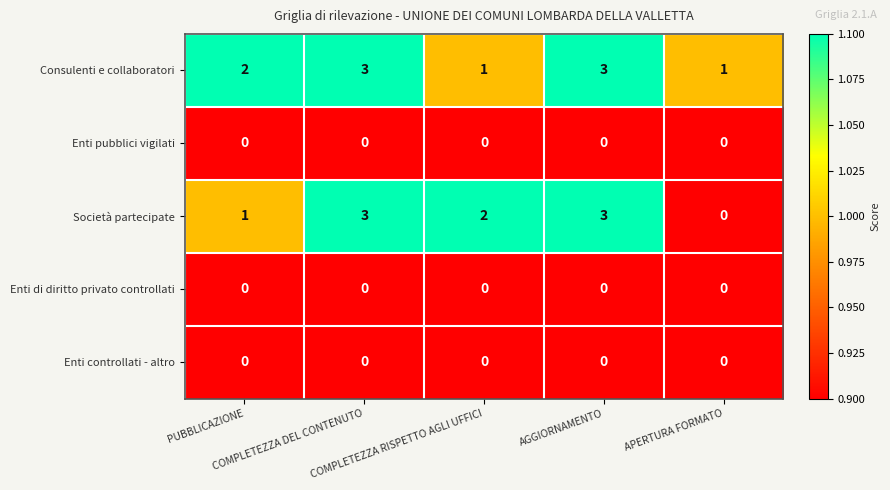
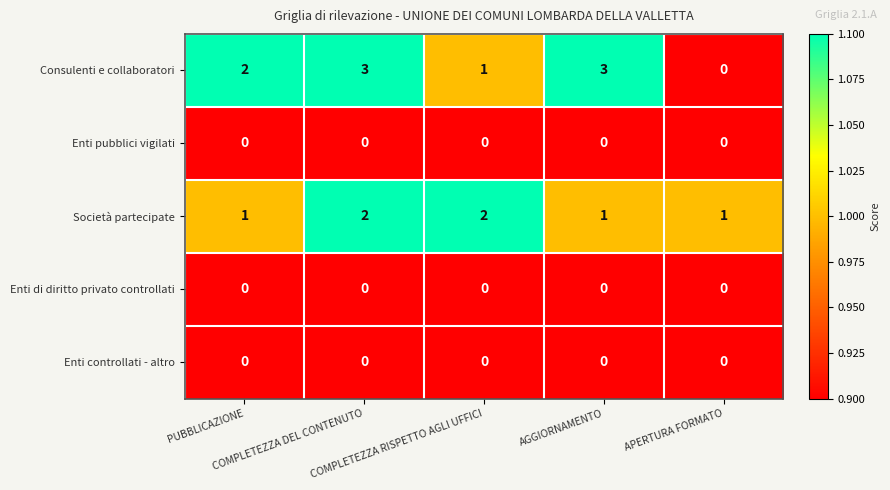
  {
    "Consulenti e collaboratori": {
      "PUBBLICAZIONE": 2,
      "COMPLETEZZA DEL CONTENUTO": 3,
      "COMPLETEZZA RISPETTO AGLI UFFICI": 1,
      "AGGIORNAMENTO": 3,
-     "APERTURA FORMATO": 1
+     "APERTURA FORMATO": 0
    },
    "Enti pubblici vigilati": {
      "PUBBLICAZIONE": 0,
      "COMPLETEZZA DEL CONTENUTO": 0,
      "COMPLETEZZA RISPETTO AGLI UFFICI": 0,
      "AGGIORNAMENTO": 0,
      "APERTURA FORMATO": 0
    },
    "Società partecipate": {
      "PUBBLICAZIONE": 1,
-     "COMPLETEZZA DEL CONTENUTO": 3,
+     "COMPLETEZZA DEL CONTENUTO": 2,
      "COMPLETEZZA RISPETTO AGLI UFFICI": 2,
-     "AGGIORNAMENTO": 3,
-     "APERTURA FORMATO": 0
+     "AGGIORNAMENTO": 1,
+     "APERTURA FORMATO": 1
    },
    "Enti di diritto privato controllati": {
      "PUBBLICAZIONE": 0,
      "COMPLETEZZA DEL CONTENUTO": 0,
      "COMPLETEZZA RISPETTO AGLI UFFICI": 0,
      "AGGIORNAMENTO": 0,
      "APERTURA FORMATO": 0
    },
    "Enti controllati - altro": {
      "PUBBLICAZIONE": 0,
      "COMPLETEZZA DEL CONTENUTO": 0,
      "COMPLETEZZA RISPETTO AGLI UFFICI": 0,
      "AGGIORNAMENTO": 0,
      "APERTURA FORMATO": 0
    }
  }
